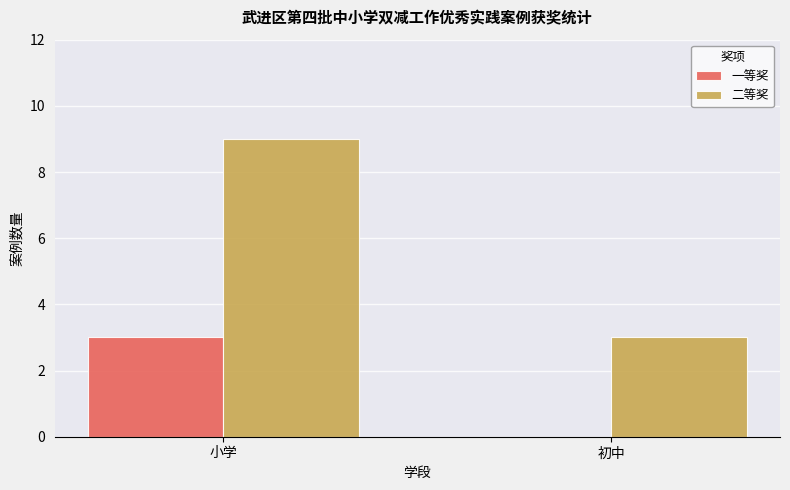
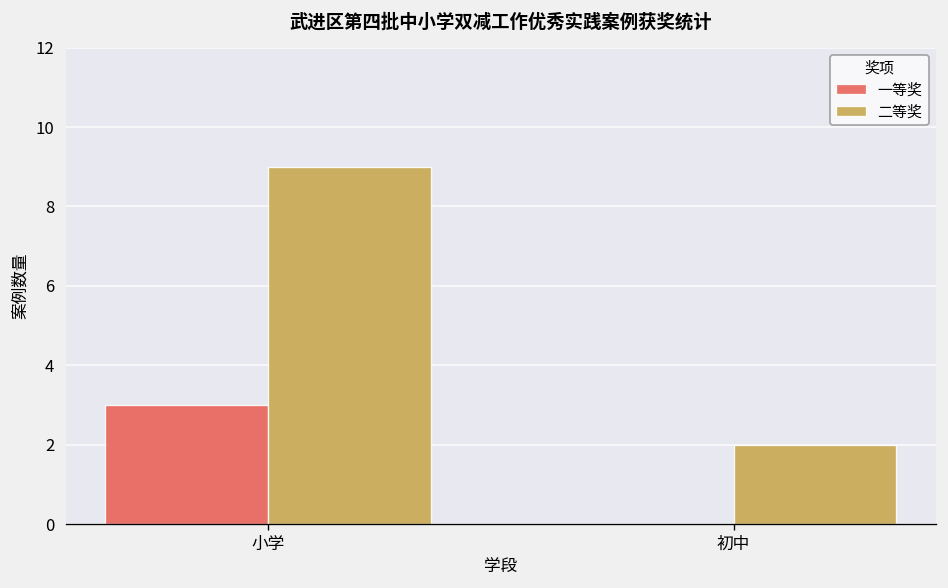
  {
    "一等奖": {
      "小学": 3,
      "初中": 0
    },
    "二等奖": {
      "小学": 9,
-     "初中": 3
+     "初中": 2
    }
  }
